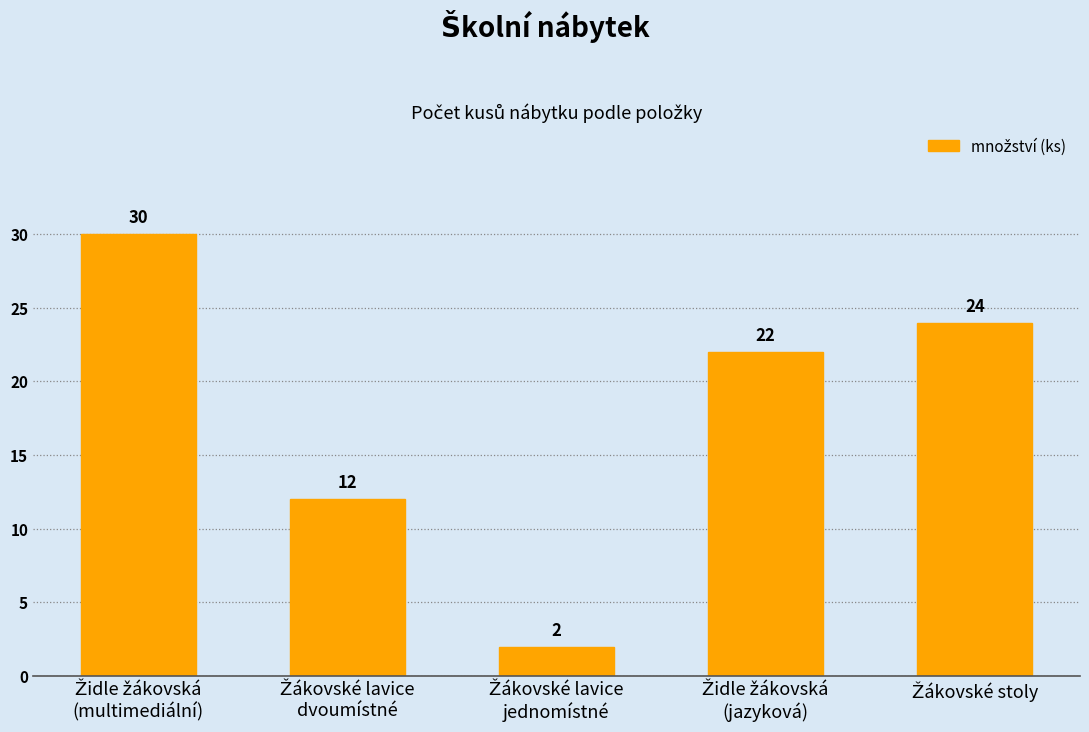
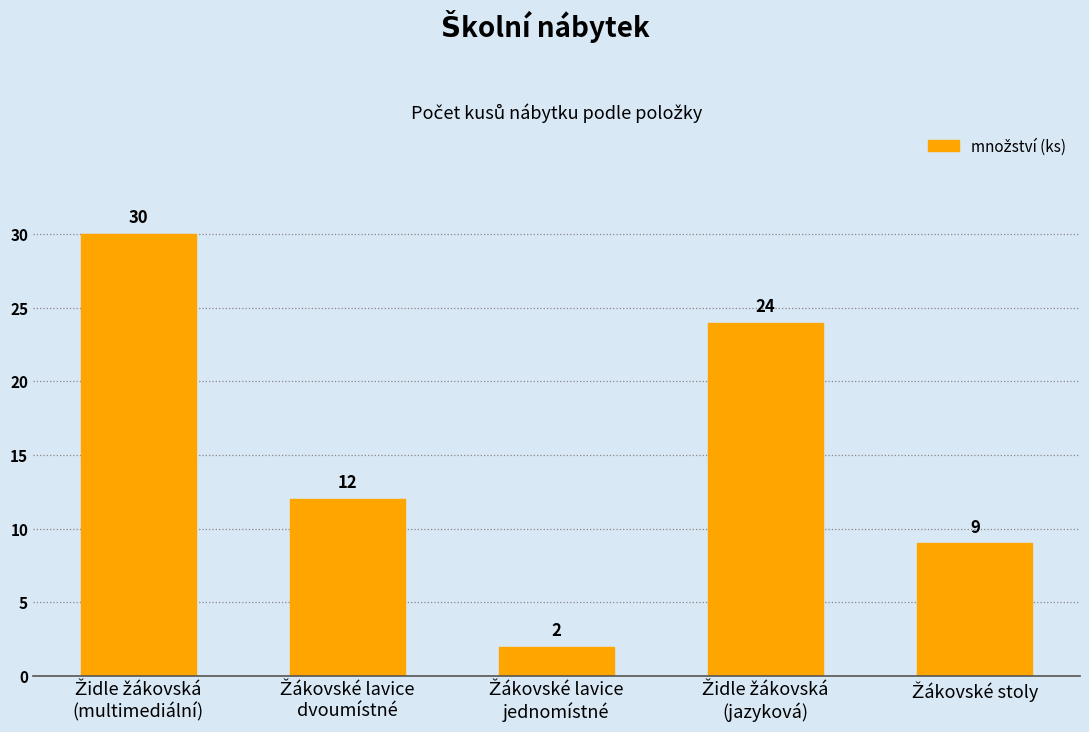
  {
    "Židle žákovská (multimediální)": 30,
    "Žákovské lavice dvoumístné": 12,
    "Žákovské lavice jednomístné": 2,
-   "Židle žákovská (jazyková)": 22,
-   "Žákovské stoly": 24
+   "Židle žákovská (jazyková)": 24,
+   "Žákovské stoly": 9
  }
